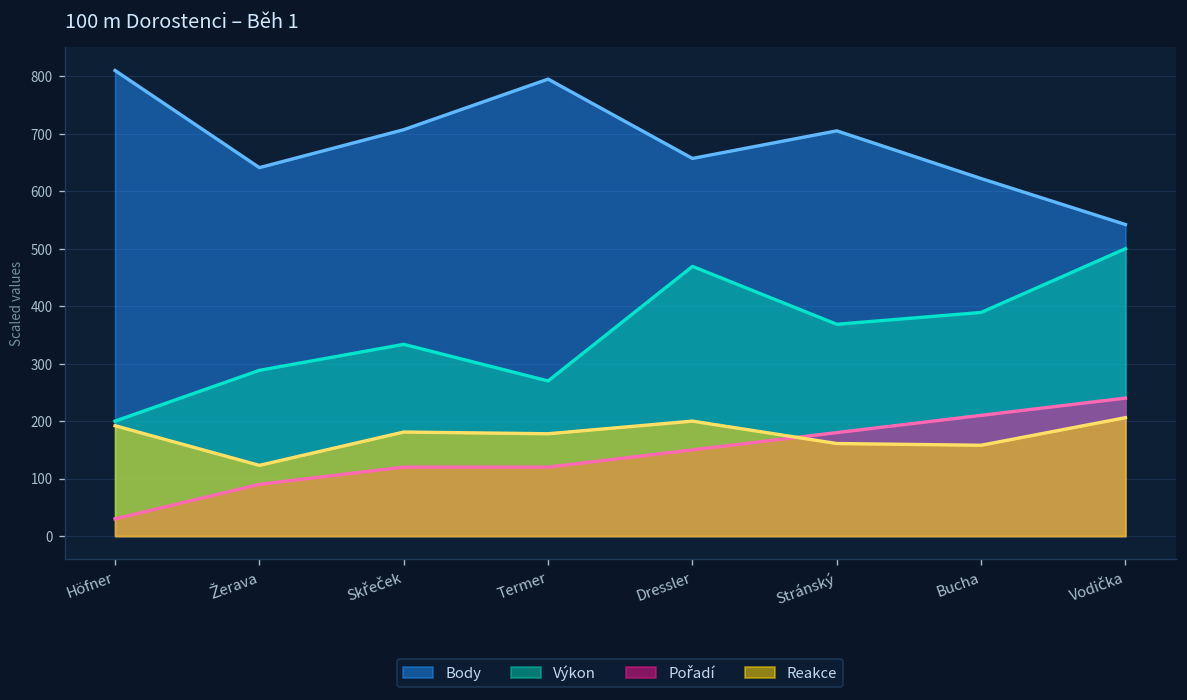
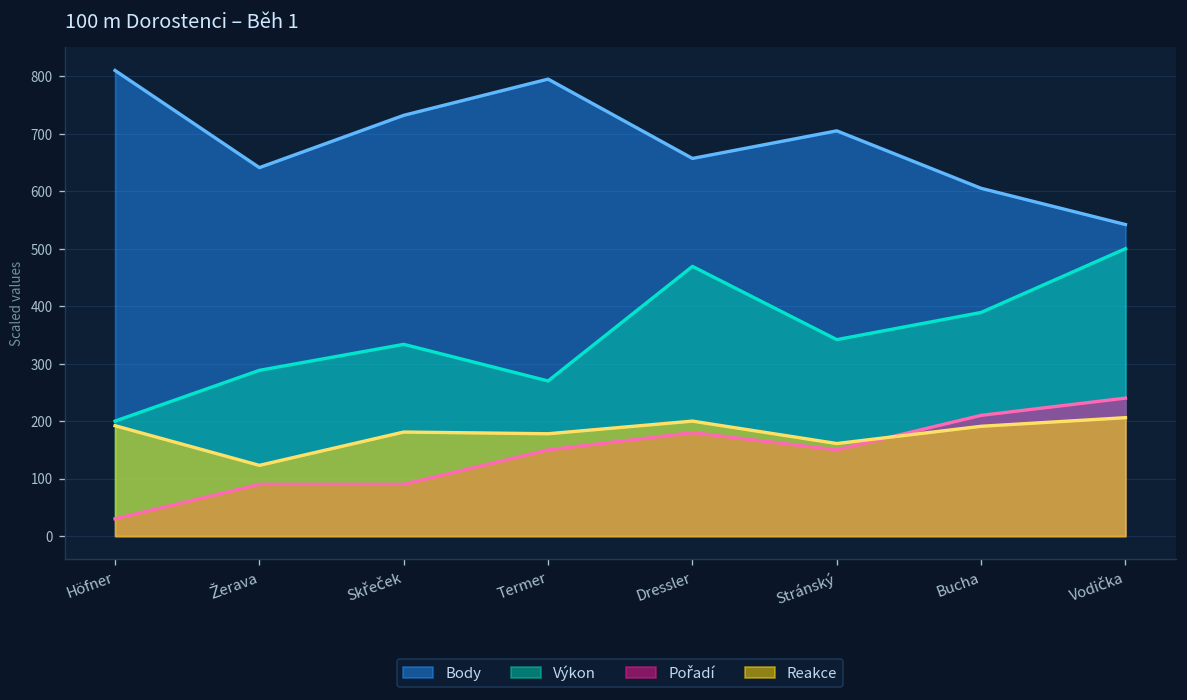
  {
    "Body": {
      "Höfner": 810,
      "Žerava": 640,
-     "Skřeček": 710,
+     "Skřeček": 730,
      "Termer": 800,
      "Dressler": 660,
      "Stránský": 710,
-     "Bucha": 620,
+     "Bucha": 610,
      "Vodička": 540
    },
    "Výkon": {
      "Höfner": 200,
      "Žerava": 290,
      "Skřeček": 330,
      "Termer": 270,
      "Dressler": 470,
-     "Stránský": 370,
+     "Stránský": 340,
      "Bucha": 390,
      "Vodička": 500
    },
    "Pořadí": {
      "Höfner": 30,
      "Žerava": 90,
-     "Skřeček": 120,
-     "Termer": 120,
-     "Dressler": 150,
-     "Stránský": 180,
+     "Skřeček": 90,
+     "Termer": 150,
+     "Dressler": 180,
+     "Stránský": 150,
      "Bucha": 210,
      "Vodička": 240
    },
    "Reakce": {
      "Höfner": 190,
      "Žerava": 120,
      "Skřeček": 180,
      "Termer": 180,
      "Dressler": 200,
      "Stránský": 160,
-     "Bucha": 160,
+     "Bucha": 190,
      "Vodička": 210
    }
  }
